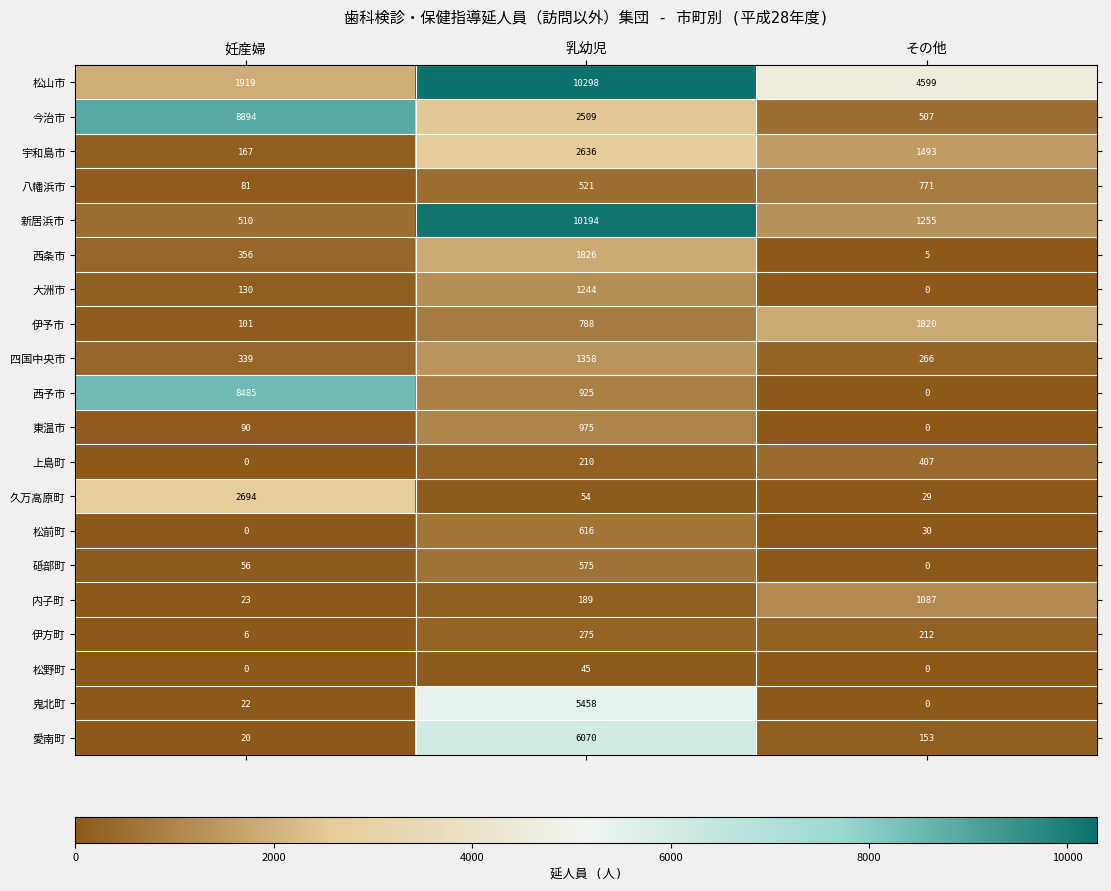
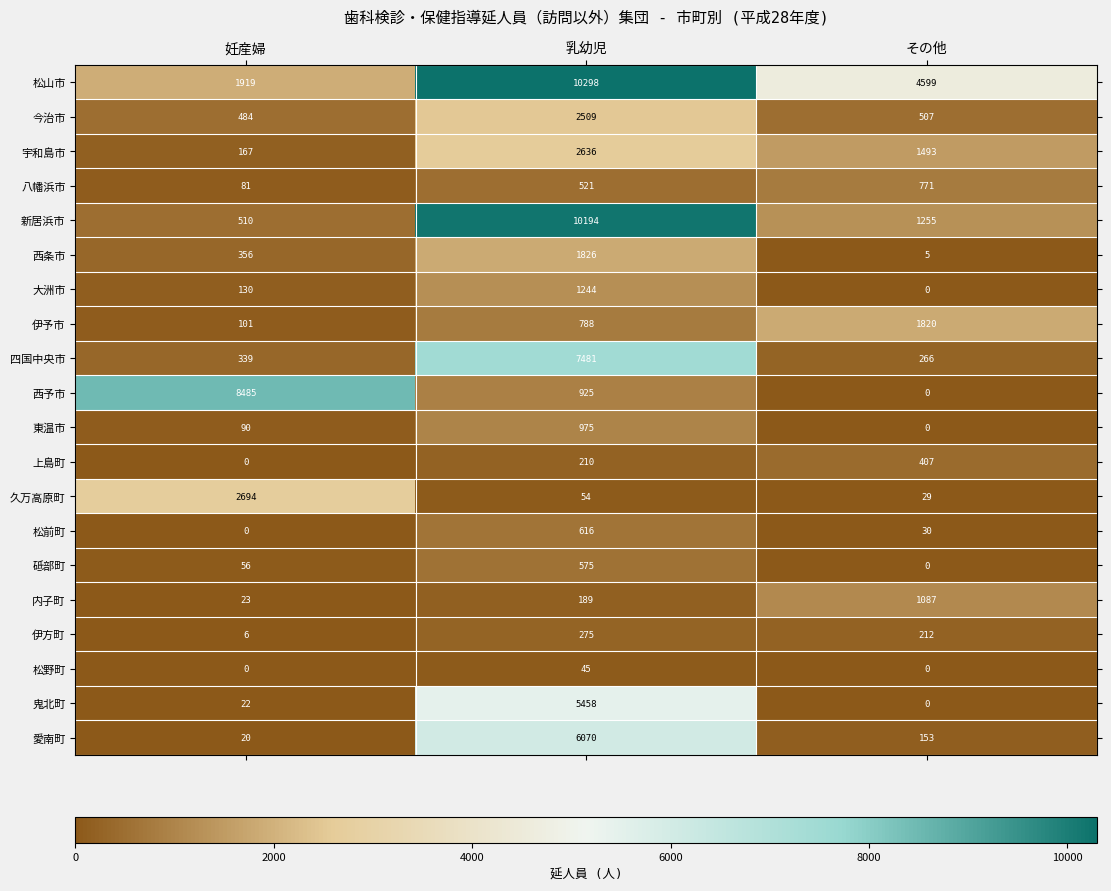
  {
    "松山市": {
      "妊産婦": 1919,
      "乳幼児": 10298,
      "その他": 4599
    },
    "今治市": {
-     "妊産婦": 8894,
+     "妊産婦": 484,
      "乳幼児": 2509,
      "その他": 507
    },
    "宇和島市": {
      "妊産婦": 167,
      "乳幼児": 2636,
      "その他": 1493
    },
    "八幡浜市": {
      "妊産婦": 81,
      "乳幼児": 521,
      "その他": 771
    },
    "新居浜市": {
      "妊産婦": 510,
      "乳幼児": 10194,
      "その他": 1255
    },
    "西条市": {
      "妊産婦": 356,
      "乳幼児": 1826,
      "その他": 5
    },
    "大洲市": {
      "妊産婦": 130,
      "乳幼児": 1244,
      "その他": 0
    },
    "伊予市": {
      "妊産婦": 101,
      "乳幼児": 788,
      "その他": 1820
    },
    "四国中央市": {
      "妊産婦": 339,
-     "乳幼児": 1358,
+     "乳幼児": 7481,
      "その他": 266
    },
    "西予市": {
      "妊産婦": 8485,
      "乳幼児": 925,
      "その他": 0
    },
    "東温市": {
      "妊産婦": 90,
      "乳幼児": 975,
      "その他": 0
    },
    "上島町": {
      "妊産婦": 0,
      "乳幼児": 210,
      "その他": 407
    },
    "久万高原町": {
      "妊産婦": 2694,
      "乳幼児": 54,
      "その他": 29
    },
    "松前町": {
      "妊産婦": 0,
      "乳幼児": 616,
      "その他": 30
    },
    "砥部町": {
      "妊産婦": 56,
      "乳幼児": 575,
      "その他": 0
    },
    "内子町": {
      "妊産婦": 23,
      "乳幼児": 189,
      "その他": 1087
    },
    "伊方町": {
      "妊産婦": 6,
      "乳幼児": 275,
      "その他": 212
    },
    "松野町": {
      "妊産婦": 0,
      "乳幼児": 45,
      "その他": 0
    },
    "鬼北町": {
      "妊産婦": 22,
      "乳幼児": 5458,
      "その他": 0
    },
    "愛南町": {
      "妊産婦": 20,
      "乳幼児": 6070,
      "その他": 153
    }
  }
